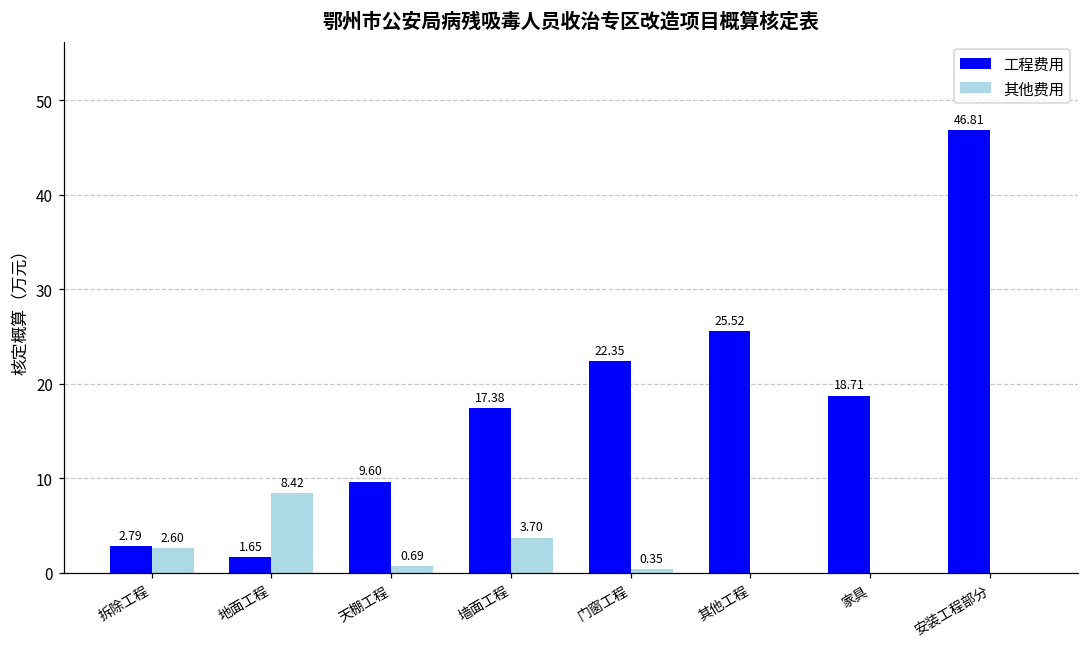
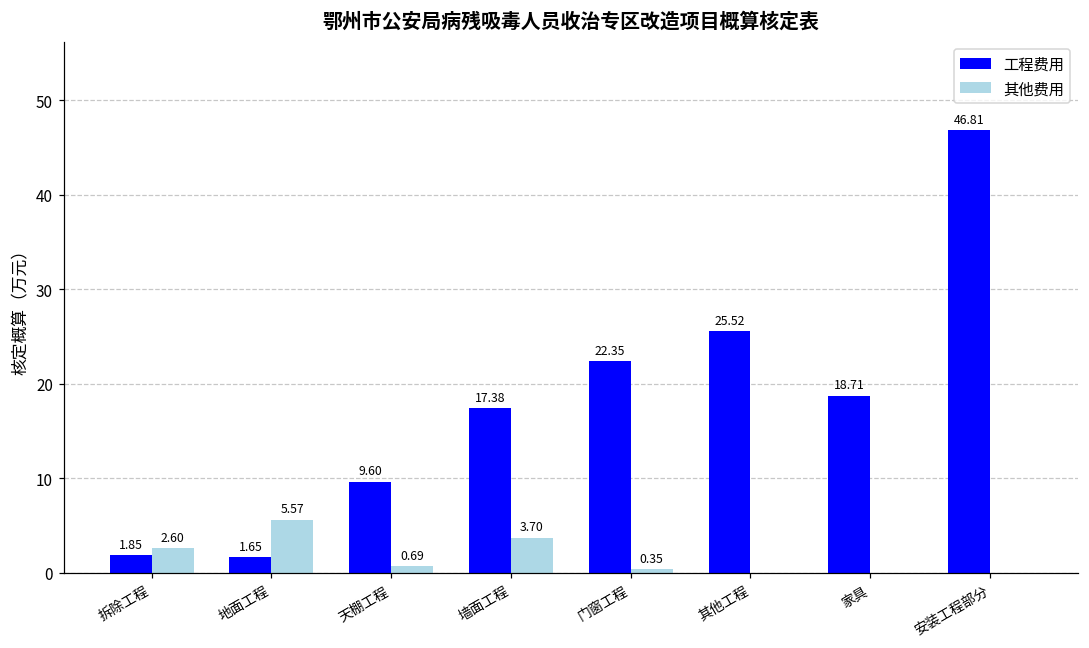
  {
    "工程费用": {
-     "拆除工程": 2.79,
+     "拆除工程": 1.85,
      "地面工程": 1.65,
      "天棚工程": 9.60,
      "墙面工程": 17.38,
      "门窗工程": 22.35,
      "其他工程": 25.52,
      "家具": 18.71,
      "安装工程部分": 46.81
    },
    "其他费用": {
      "拆除工程": 2.60,
-     "地面工程": 8.42,
+     "地面工程": 5.57,
      "天棚工程": 0.69,
      "墙面工程": 3.70,
      "门窗工程": 0.35
    }
  }
